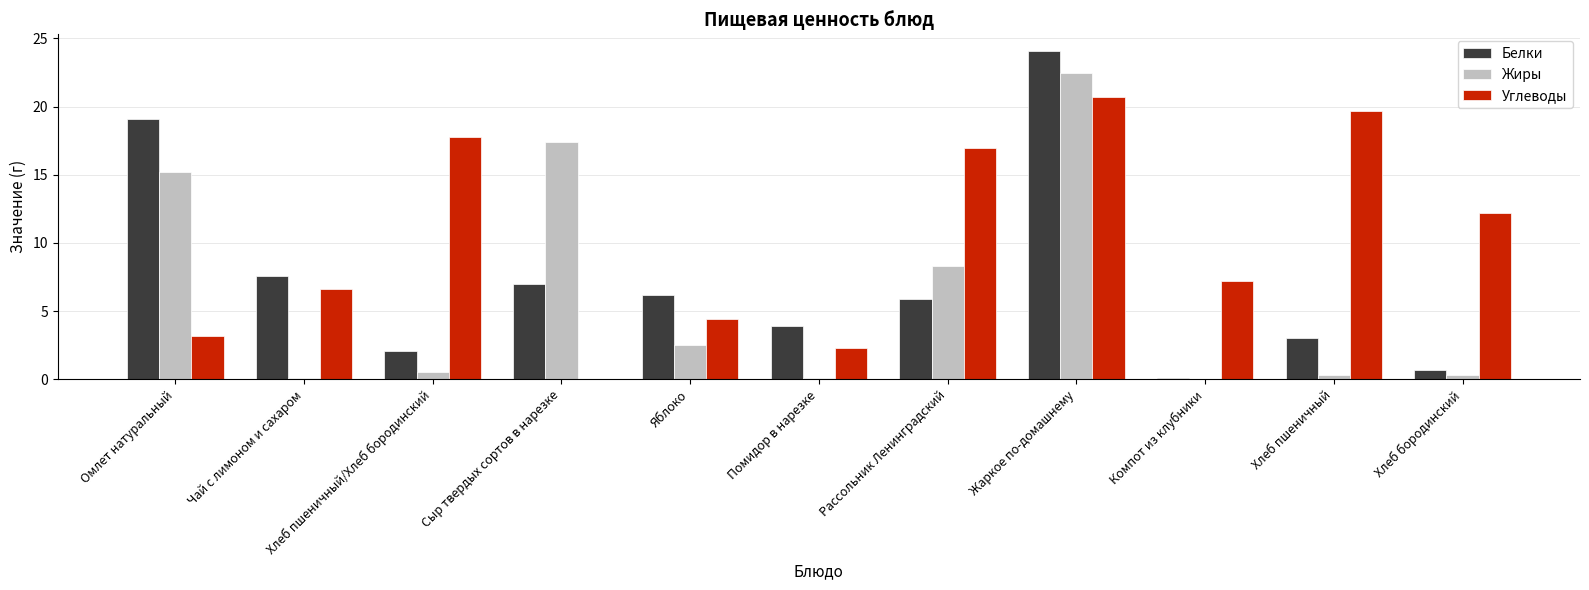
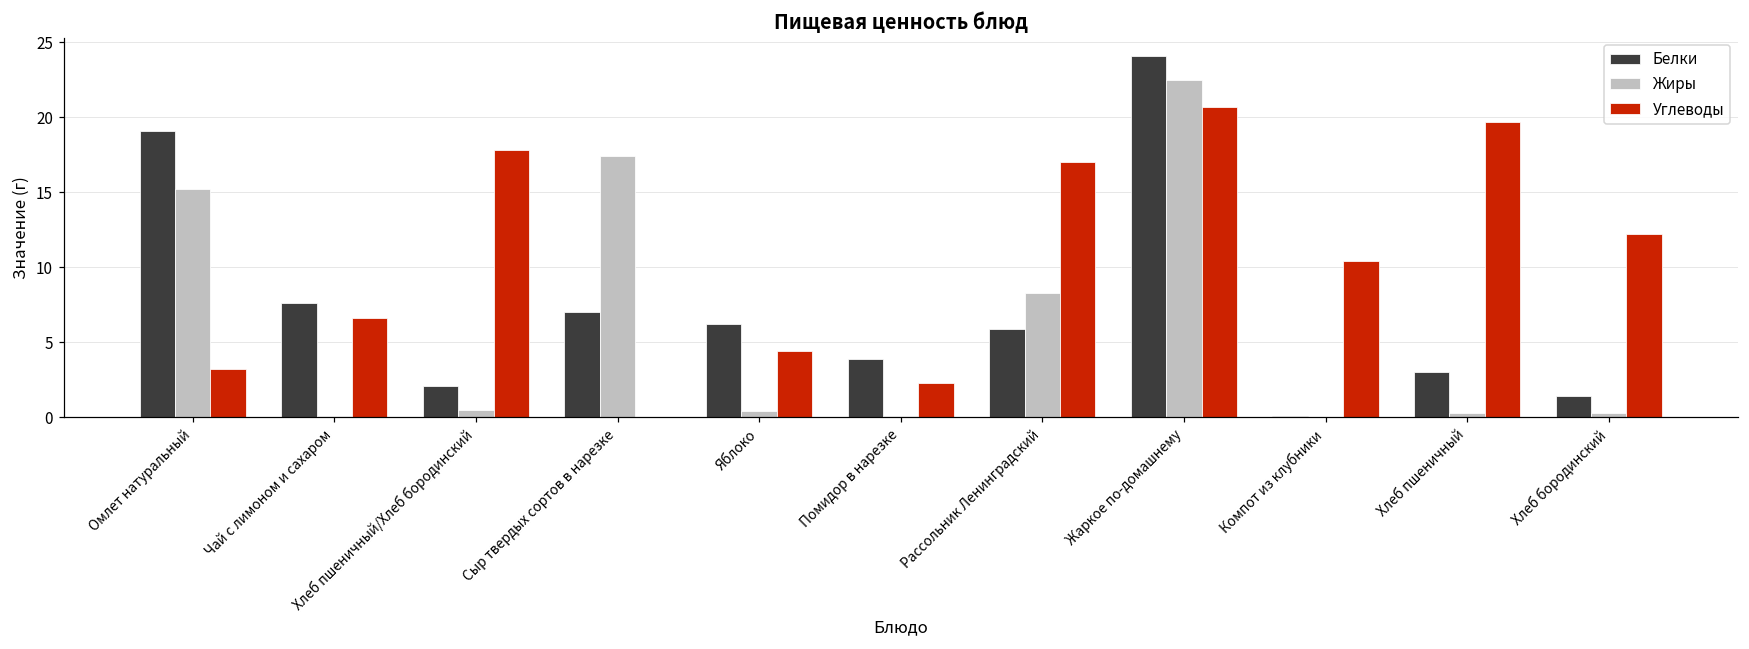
  {
    "Белки": {
      "Омлет натуральный": 19.1,
      "Чай с лимоном и сахаром": 7.6,
      "Хлеб пшеничный/Хлеб бородинский": 2.1,
      "Сыр твердых сортов в нарезке": 7.0,
      "Яблоко": 6.2,
      "Помидор в нарезке": 3.9,
      "Рассольник Ленинградский": 5.9,
      "Жаркое по-домашнему": 24.1,
      "Хлеб пшеничный": 3.0,
-     "Хлеб бородинский": 0.7
+     "Хлеб бородинский": 1.4
    },
    "Жиры": {
      "Омлет натуральный": 15.2,
      "Хлеб пшеничный/Хлеб бородинский": 0.5,
      "Сыр твердых сортов в нарезке": 17.4,
-     "Яблоко": 2.5,
+     "Яблоко": 0.4,
      "Рассольник Ленинградский": 8.3,
      "Жаркое по-домашнему": 22.5,
      "Компот из клубники": 0.0,
      "Хлеб пшеничный": 0.3,
      "Хлеб бородинский": 0.3
    },
    "Углеводы": {
      "Омлет натуральный": 3.2,
      "Чай с лимоном и сахаром": 6.6,
      "Хлеб пшеничный/Хлеб бородинский": 17.8,
      "Сыр твердых сортов в нарезке": 0.0,
      "Яблоко": 4.4,
      "Помидор в нарезке": 2.3,
      "Рассольник Ленинградский": 17.0,
      "Жаркое по-домашнему": 20.7,
-     "Компот из клубники": 7.2,
+     "Компот из клубники": 10.4,
      "Хлеб пшеничный": 19.7,
      "Хлеб бородинский": 12.2
    }
  }
